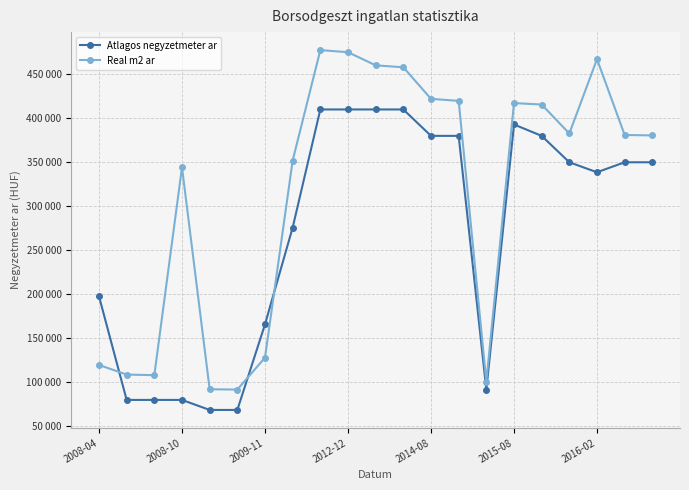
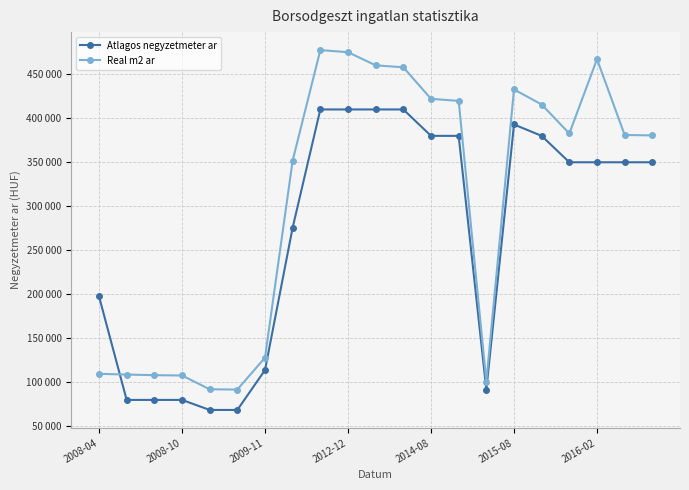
  {
    "Atlagos negyzetmeter ar": {
      "2008-04": 200000,
      "2008-10": 80000,
-     "2009-11": 170000,
+     "2009-11": 110000,
      "2012-12": 410000,
      "2014-08": 380000,
      "2015-08": 390000,
-     "2016-02": 340000
+     "2016-02": 350000
    },
    "Real m2 ar": {
-     "2008-04": 120000,
-     "2008-10": 340000,
+     "2008-04": 110000,
+     "2008-10": 110000,
      "2009-11": 130000,
      "2012-12": 480000,
      "2014-08": 420000,
-     "2015-08": 420000,
+     "2015-08": 430000,
      "2016-02": 470000
    }
  }
